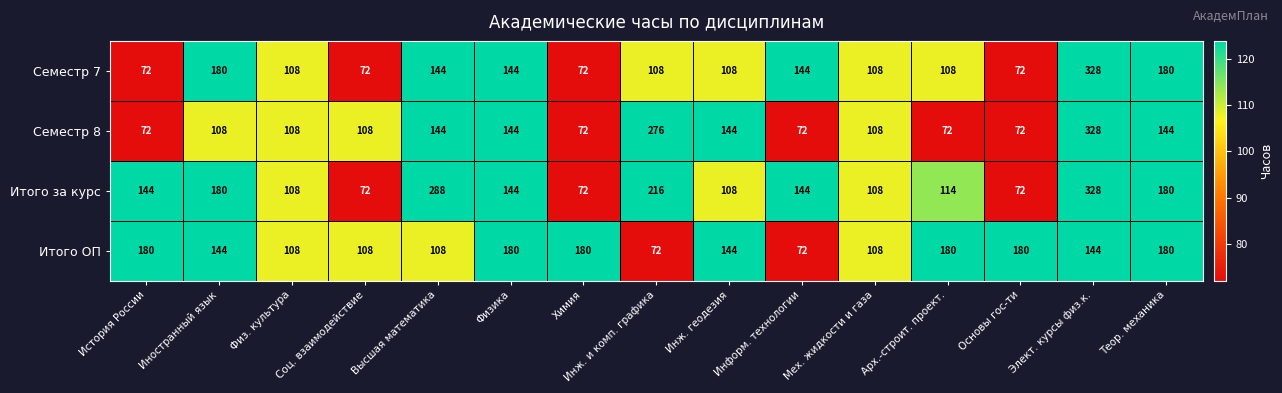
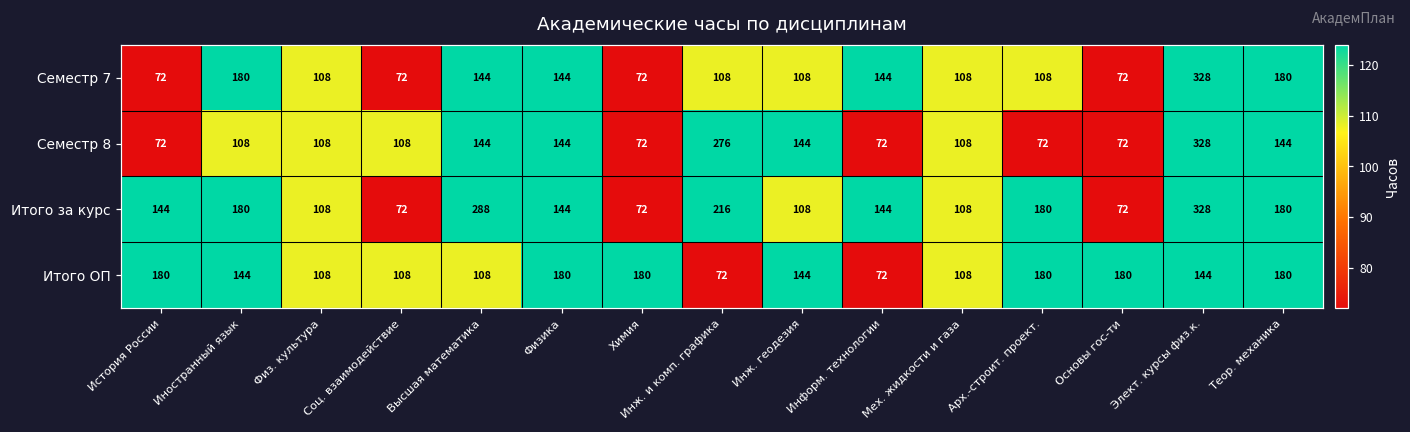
  {
    "Семестр 7": {
      "История России": 72,
      "Иностранный язык": 180,
      "Физ. культура": 108,
      "Соц. взаимодействие": 72,
      "Высшая математика": 144,
      "Физика": 144,
      "Химия": 72,
      "Инж. и комп. графика": 108,
      "Инж. геодезия": 108,
      "Информ. технологии": 144,
      "Мех. жидкости и газа": 108,
      "Арх.-строит. проект.": 108,
      "Основы гос-ти": 72,
      "Элект. курсы физ.к.": 328,
      "Теор. механика": 180
    },
    "Семестр 8": {
      "История России": 72,
      "Иностранный язык": 108,
      "Физ. культура": 108,
      "Соц. взаимодействие": 108,
      "Высшая математика": 144,
      "Физика": 144,
      "Химия": 72,
      "Инж. и комп. графика": 276,
      "Инж. геодезия": 144,
      "Информ. технологии": 72,
      "Мех. жидкости и газа": 108,
      "Арх.-строит. проект.": 72,
      "Основы гос-ти": 72,
      "Элект. курсы физ.к.": 328,
      "Теор. механика": 144
    },
    "Итого за курс": {
      "История России": 144,
      "Иностранный язык": 180,
      "Физ. культура": 108,
      "Соц. взаимодействие": 72,
      "Высшая математика": 288,
      "Физика": 144,
      "Химия": 72,
      "Инж. и комп. графика": 216,
      "Инж. геодезия": 108,
      "Информ. технологии": 144,
      "Мех. жидкости и газа": 108,
-     "Арх.-строит. проект.": 114,
+     "Арх.-строит. проект.": 180,
      "Основы гос-ти": 72,
      "Элект. курсы физ.к.": 328,
      "Теор. механика": 180
    },
    "Итого ОП": {
      "История России": 180,
      "Иностранный язык": 144,
      "Физ. культура": 108,
      "Соц. взаимодействие": 108,
      "Высшая математика": 108,
      "Физика": 180,
      "Химия": 180,
      "Инж. и комп. графика": 72,
      "Инж. геодезия": 144,
      "Информ. технологии": 72,
      "Мех. жидкости и газа": 108,
      "Арх.-строит. проект.": 180,
      "Основы гос-ти": 180,
      "Элект. курсы физ.к.": 144,
      "Теор. механика": 180
    }
  }
